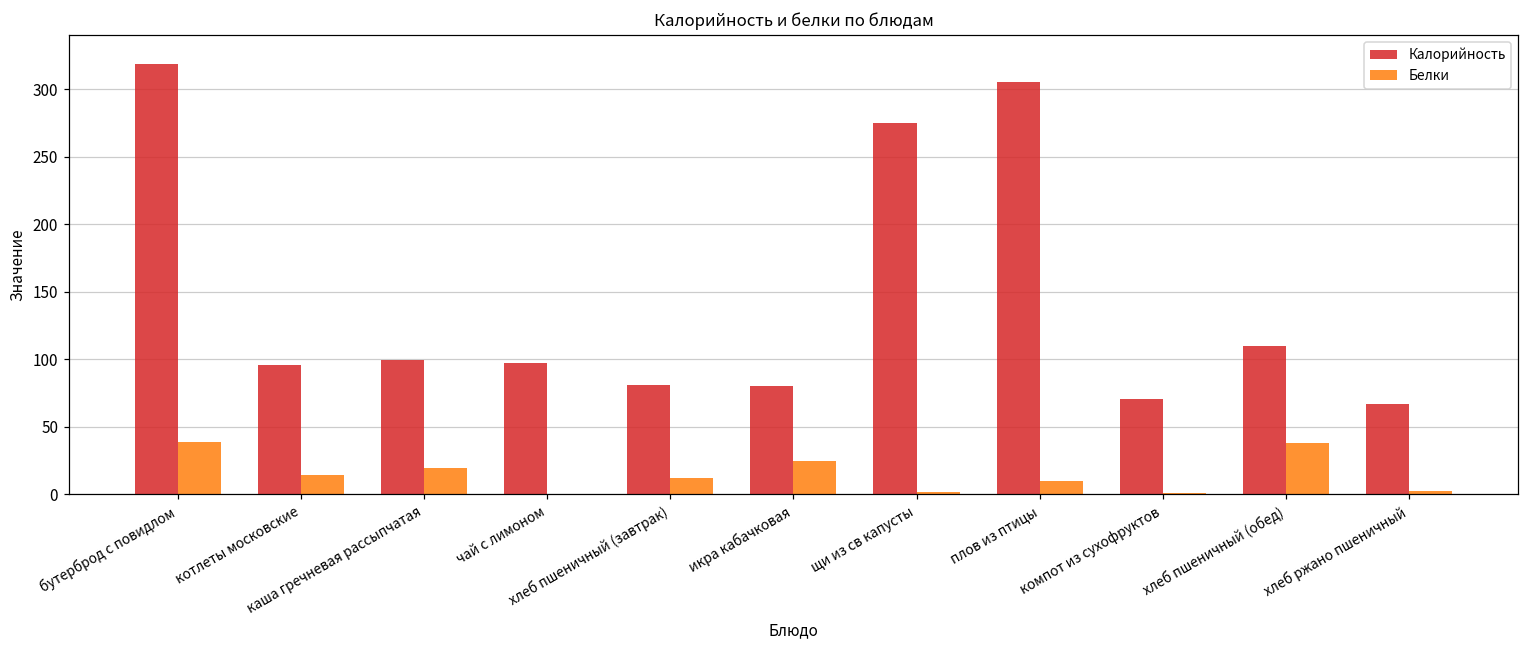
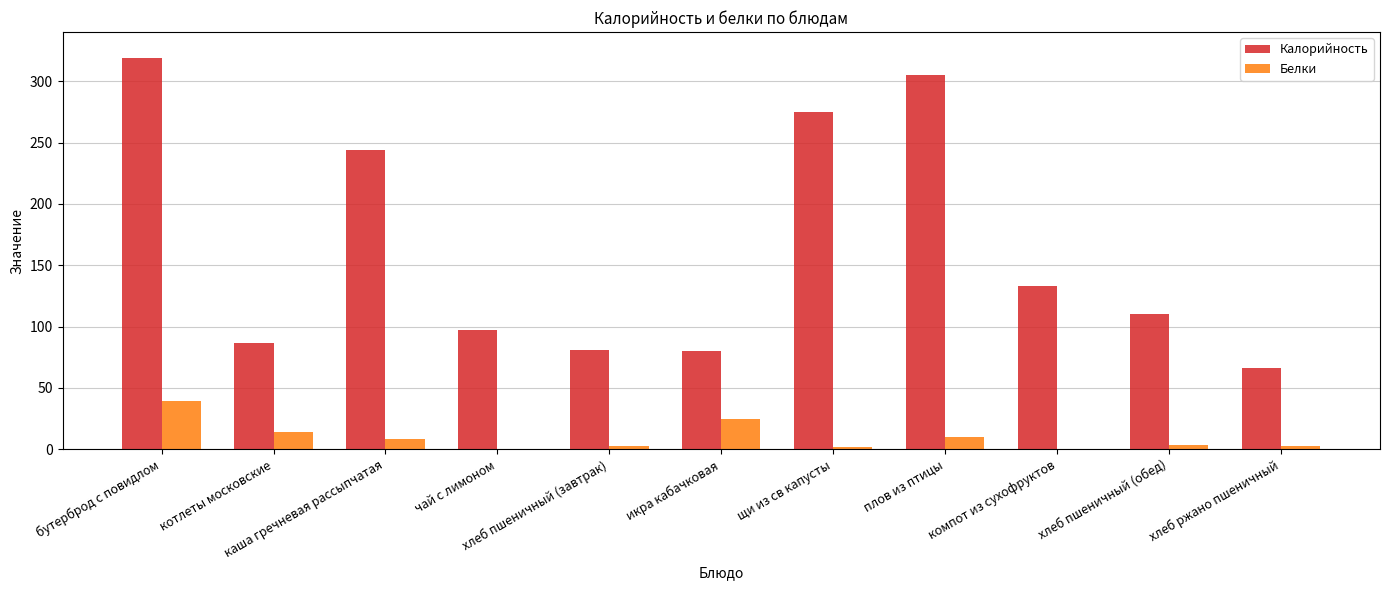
  {
    "Калорийность": {
      "бутерброд с повидлом": 319,
-     "котлеты московские": 96,
-     "каша гречневая рассыпчатая": 100,
+     "котлеты московские": 86,
+     "каша гречневая рассыпчатая": 244,
      "чай с лимоном": 97,
      "хлеб пшеничный (завтрак)": 81,
      "икра кабачковая": 80,
      "щи из св капусты": 275,
      "плов из птицы": 305,
-     "компот из сухофруктов": 71,
+     "компот из сухофруктов": 133,
      "хлеб пшеничный (обед)": 110,
      "хлеб ржано пшеничный": 67
    },
    "Белки": {
      "бутерброд с повидлом": 39,
      "котлеты московские": 14,
-     "каша гречневая рассыпчатая": 20,
-     "хлеб пшеничный (завтрак)": 12,
+     "каша гречневая рассыпчатая": 9,
+     "хлеб пшеничный (завтрак)": 2,
      "икра кабачковая": 24,
      "плов из птицы": 10,
-     "хлеб пшеничный (обед)": 38,
+     "хлеб пшеничный (обед)": 3,
      "хлеб ржано пшеничный": 2
    }
  }
